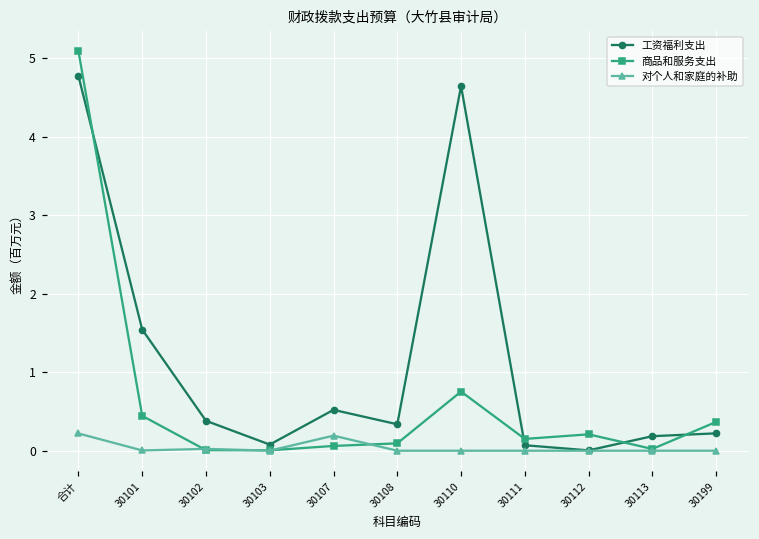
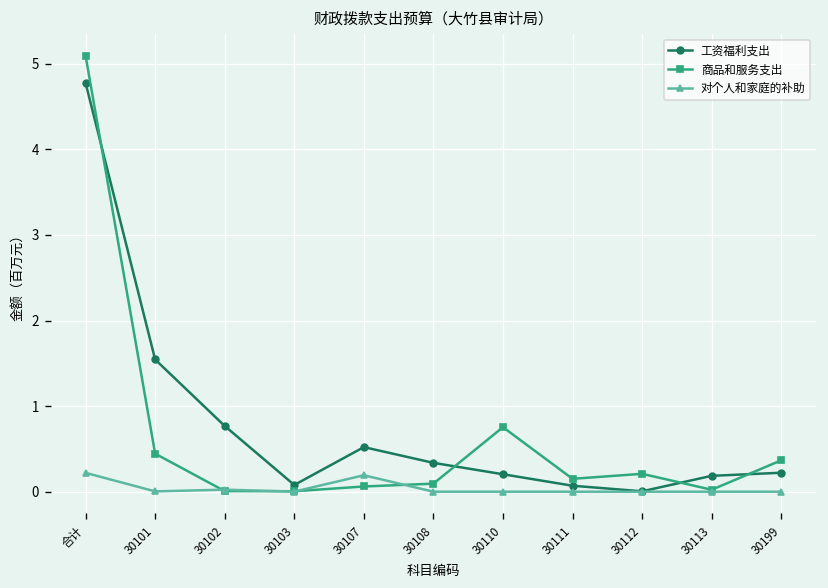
  {
    "工资福利支出": {
      "合计": 4.8,
      "30101": 1.5,
-     "30102": 0.4,
+     "30102": 0.8,
      "30103": 0.1,
      "30107": 0.5,
      "30108": 0.3,
-     "30110": 4.6,
+     "30110": 0.2,
      "30111": 0.1,
      "30113": 0.2,
      "30199": 0.2
    }
  }
